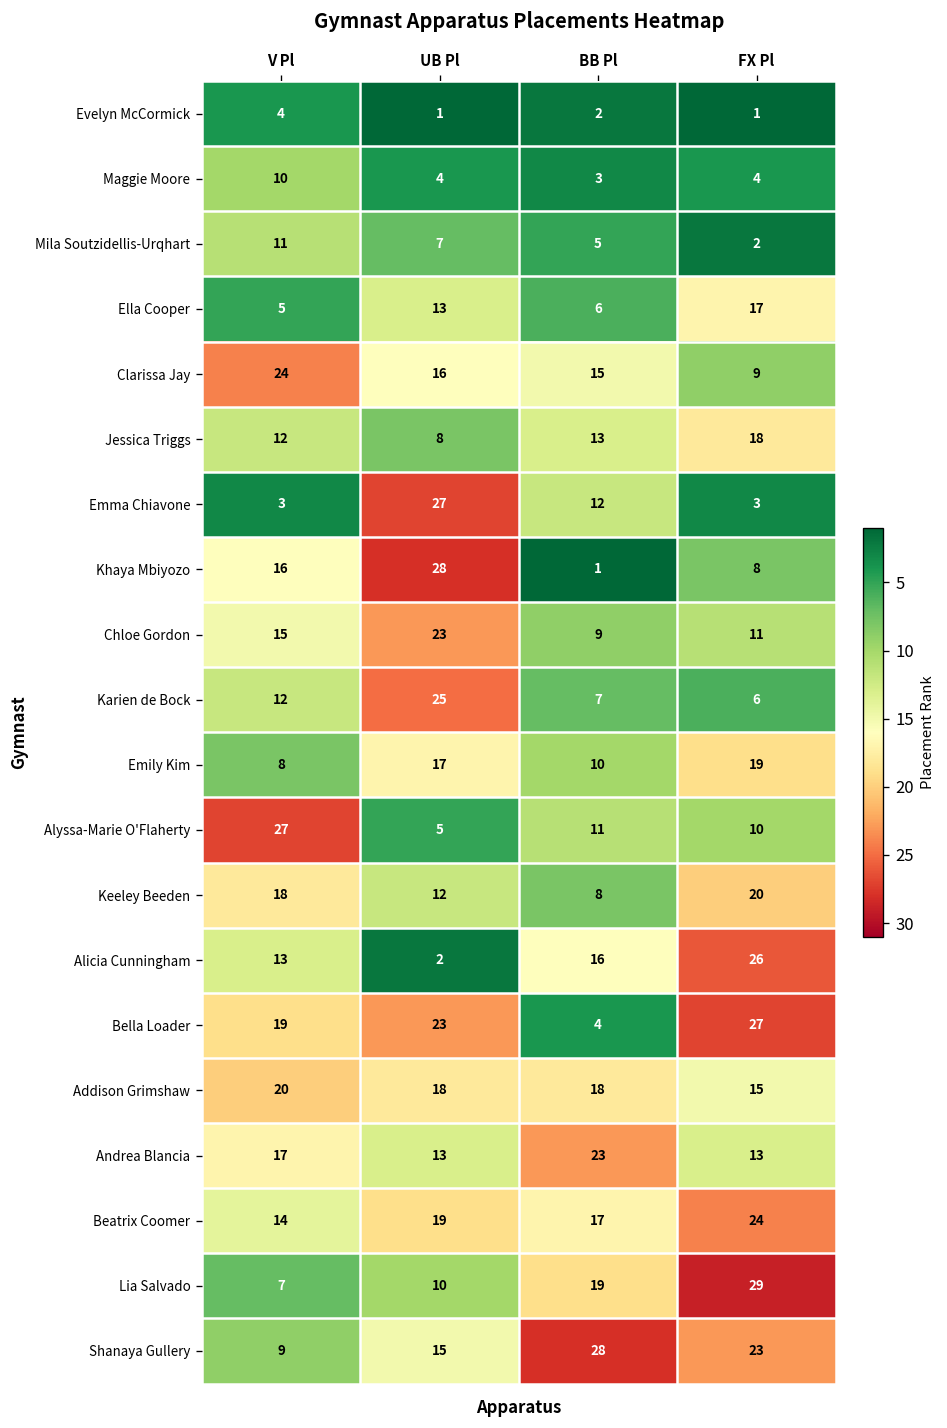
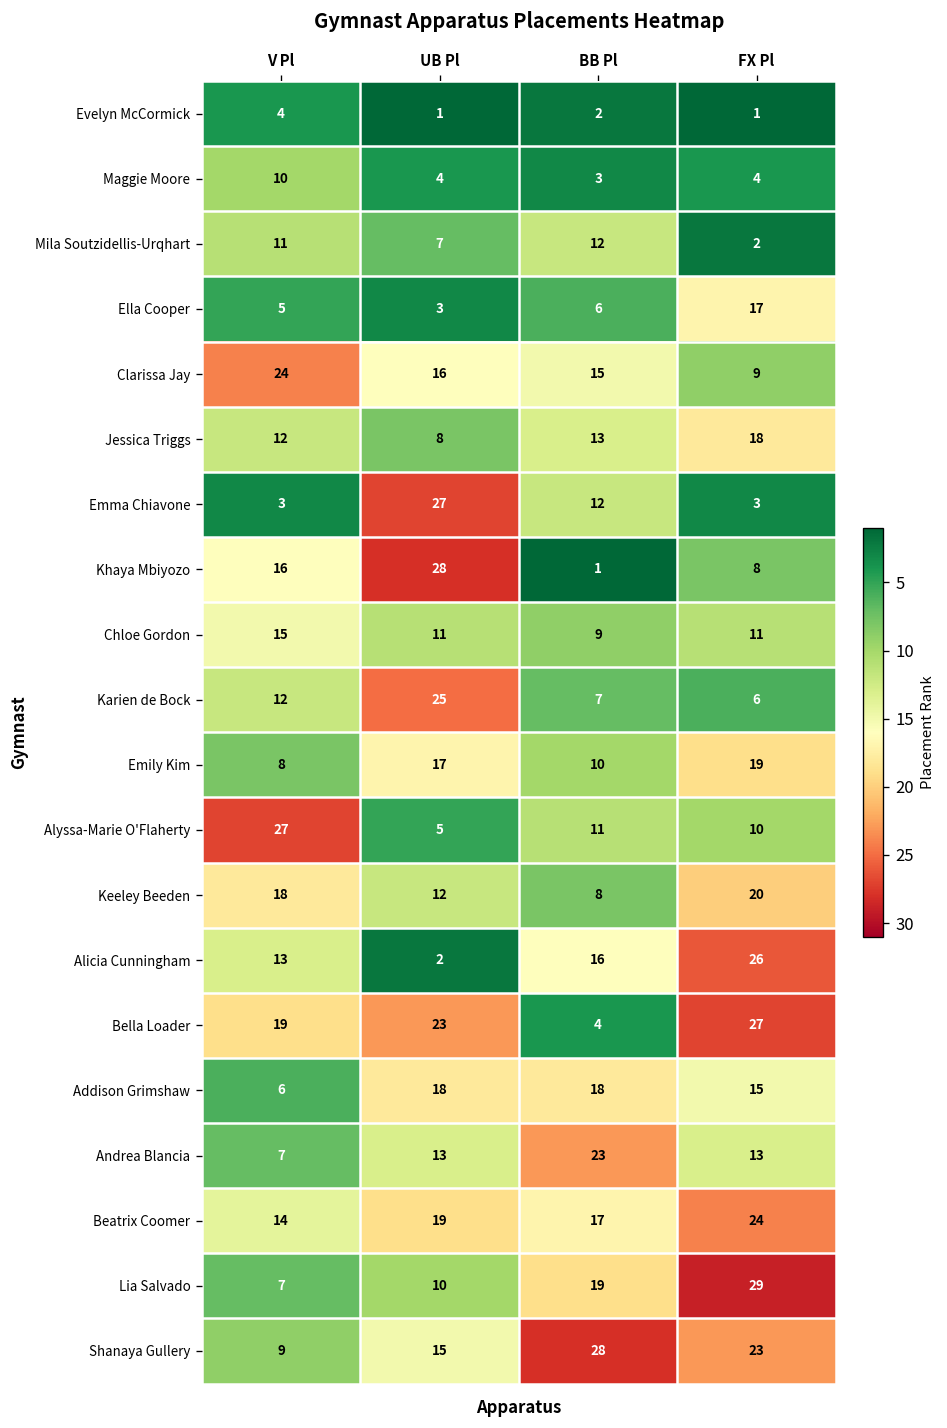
  {
    "Evelyn McCormick": {
      "V Pl": 4,
      "UB Pl": 1,
      "BB Pl": 2,
      "FX Pl": 1
    },
    "Maggie Moore": {
      "V Pl": 10,
      "UB Pl": 4,
      "BB Pl": 3,
      "FX Pl": 4
    },
    "Mila Soutzidellis-Urqhart": {
      "V Pl": 11,
      "UB Pl": 7,
-     "BB Pl": 5,
+     "BB Pl": 12,
      "FX Pl": 2
    },
    "Ella Cooper": {
      "V Pl": 5,
-     "UB Pl": 13,
+     "UB Pl": 3,
      "BB Pl": 6,
      "FX Pl": 17
    },
    "Clarissa Jay": {
      "V Pl": 24,
      "UB Pl": 16,
      "BB Pl": 15,
      "FX Pl": 9
    },
    "Jessica Triggs": {
      "V Pl": 12,
      "UB Pl": 8,
      "BB Pl": 13,
      "FX Pl": 18
    },
    "Emma Chiavone": {
      "V Pl": 3,
      "UB Pl": 27,
      "BB Pl": 12,
      "FX Pl": 3
    },
    "Khaya Mbiyozo": {
      "V Pl": 16,
      "UB Pl": 28,
      "BB Pl": 1,
      "FX Pl": 8
    },
    "Chloe Gordon": {
      "V Pl": 15,
-     "UB Pl": 23,
+     "UB Pl": 11,
      "BB Pl": 9,
      "FX Pl": 11
    },
    "Karien de Bock": {
      "V Pl": 12,
      "UB Pl": 25,
      "BB Pl": 7,
      "FX Pl": 6
    },
    "Emily Kim": {
      "V Pl": 8,
      "UB Pl": 17,
      "BB Pl": 10,
      "FX Pl": 19
    },
    "Alyssa-Marie O'Flaherty": {
      "V Pl": 27,
      "UB Pl": 5,
      "BB Pl": 11,
      "FX Pl": 10
    },
    "Keeley Beeden": {
      "V Pl": 18,
      "UB Pl": 12,
      "BB Pl": 8,
      "FX Pl": 20
    },
    "Alicia Cunningham": {
      "V Pl": 13,
      "UB Pl": 2,
      "BB Pl": 16,
      "FX Pl": 26
    },
    "Bella Loader": {
      "V Pl": 19,
      "UB Pl": 23,
      "BB Pl": 4,
      "FX Pl": 27
    },
    "Addison Grimshaw": {
-     "V Pl": 20,
+     "V Pl": 6,
      "UB Pl": 18,
      "BB Pl": 18,
      "FX Pl": 15
    },
    "Andrea Blancia": {
-     "V Pl": 17,
+     "V Pl": 7,
      "UB Pl": 13,
      "BB Pl": 23,
      "FX Pl": 13
    },
    "Beatrix Coomer": {
      "V Pl": 14,
      "UB Pl": 19,
      "BB Pl": 17,
      "FX Pl": 24
    },
    "Lia Salvado": {
      "V Pl": 7,
      "UB Pl": 10,
      "BB Pl": 19,
      "FX Pl": 29
    },
    "Shanaya Gullery": {
      "V Pl": 9,
      "UB Pl": 15,
      "BB Pl": 28,
      "FX Pl": 23
    }
  }
